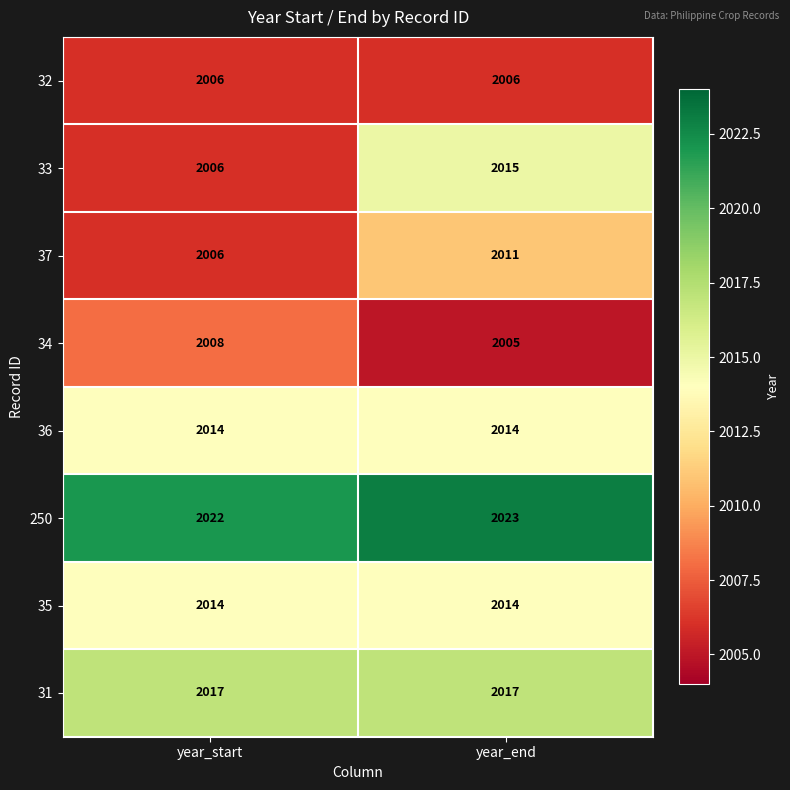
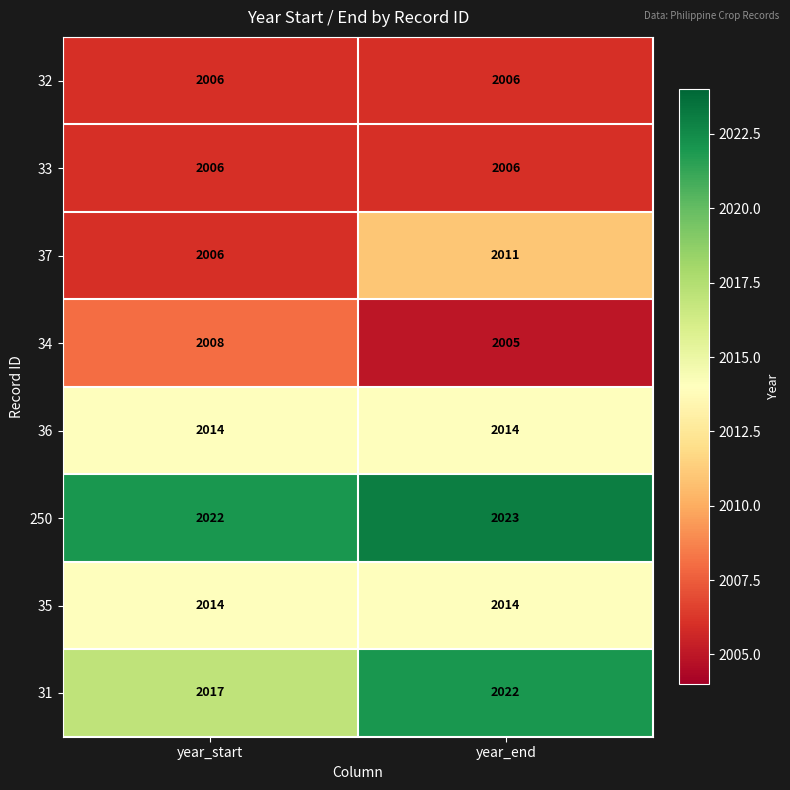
  {
    "32": {
      "year_start": 2006,
      "year_end": 2006
    },
    "33": {
      "year_start": 2006,
-     "year_end": 2015
+     "year_end": 2006
    },
    "37": {
      "year_start": 2006,
      "year_end": 2011
    },
    "34": {
      "year_start": 2008,
      "year_end": 2005
    },
    "36": {
      "year_start": 2014,
      "year_end": 2014
    },
    "250": {
      "year_start": 2022,
      "year_end": 2023
    },
    "35": {
      "year_start": 2014,
      "year_end": 2014
    },
    "31": {
      "year_start": 2017,
-     "year_end": 2017
+     "year_end": 2022
    }
  }
